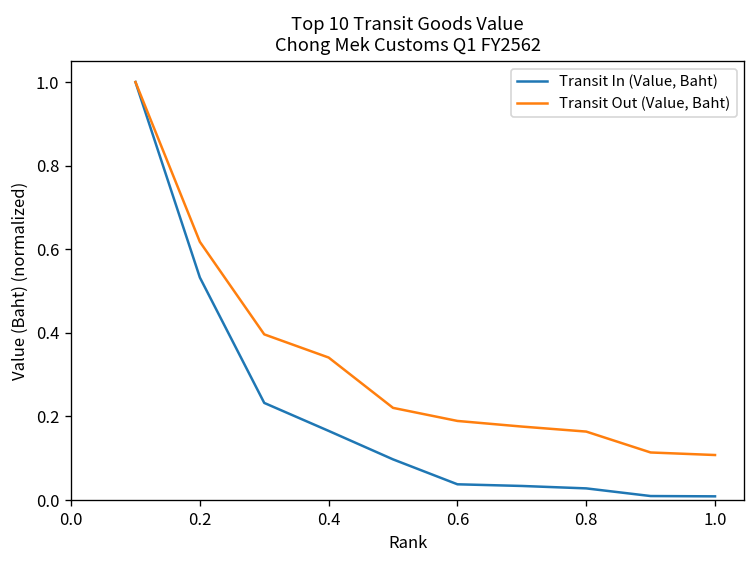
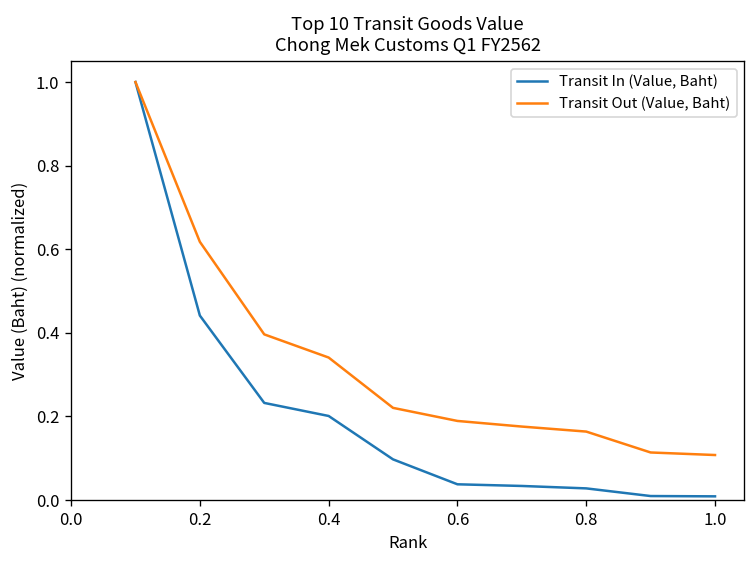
  {
    "Transit In (Value, Baht)": {
-     "0.2": 0.53,
-     "0.4": 0.17,
+     "0.2": 0.44,
+     "0.4": 0.20,
      "0.6": 0.04,
      "0.8": 0.03,
      "1.0": 0.01
    },
    "Transit Out (Value, Baht)": {
      "0.2": 0.62,
      "0.4": 0.34,
      "0.6": 0.19,
      "0.8": 0.16,
      "1.0": 0.11
    }
  }
